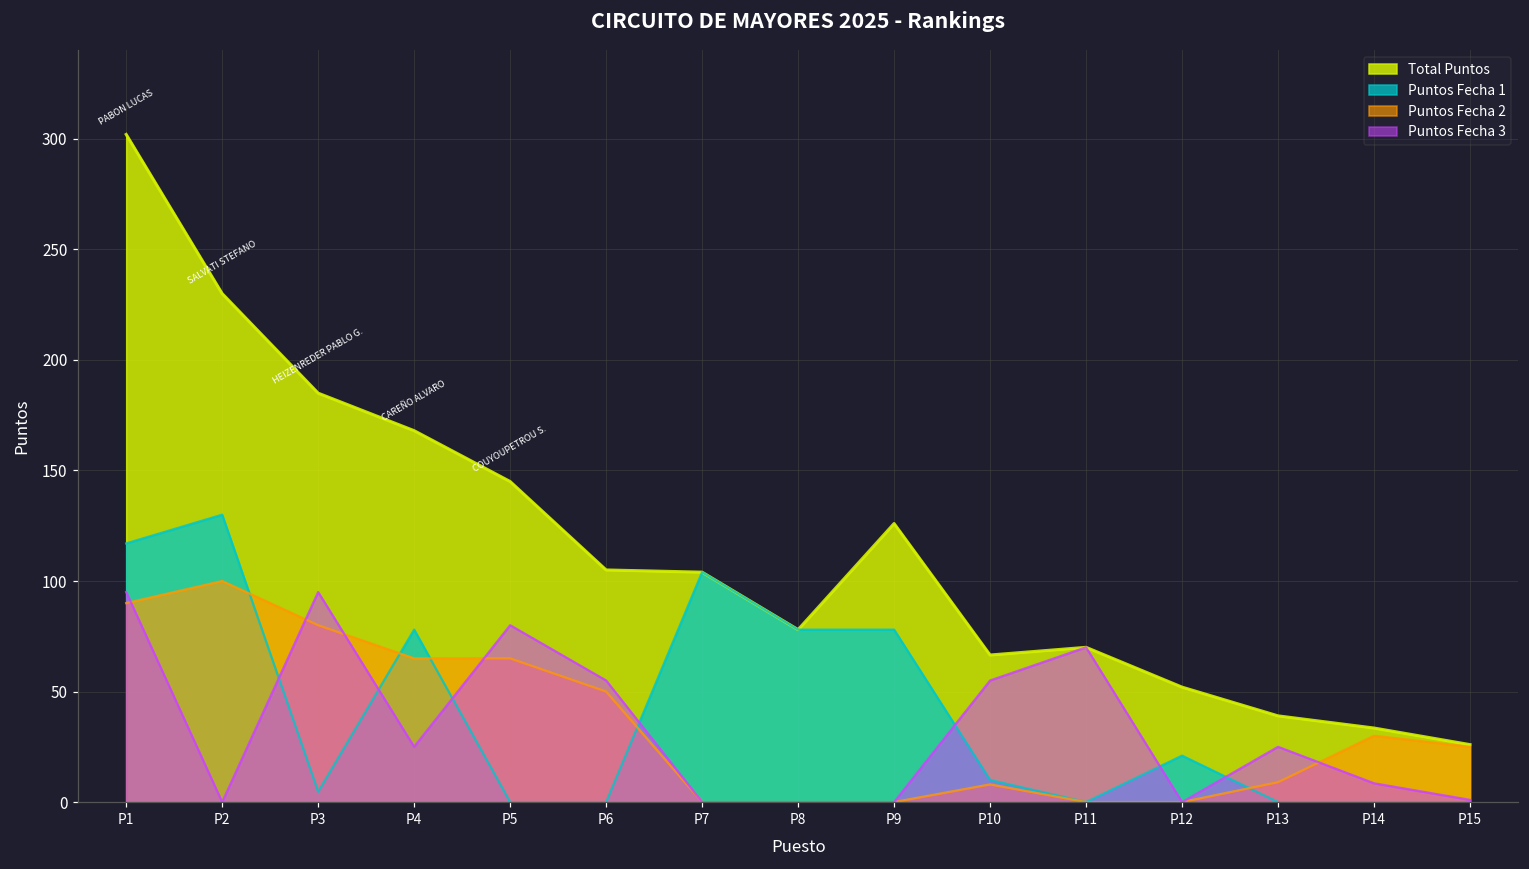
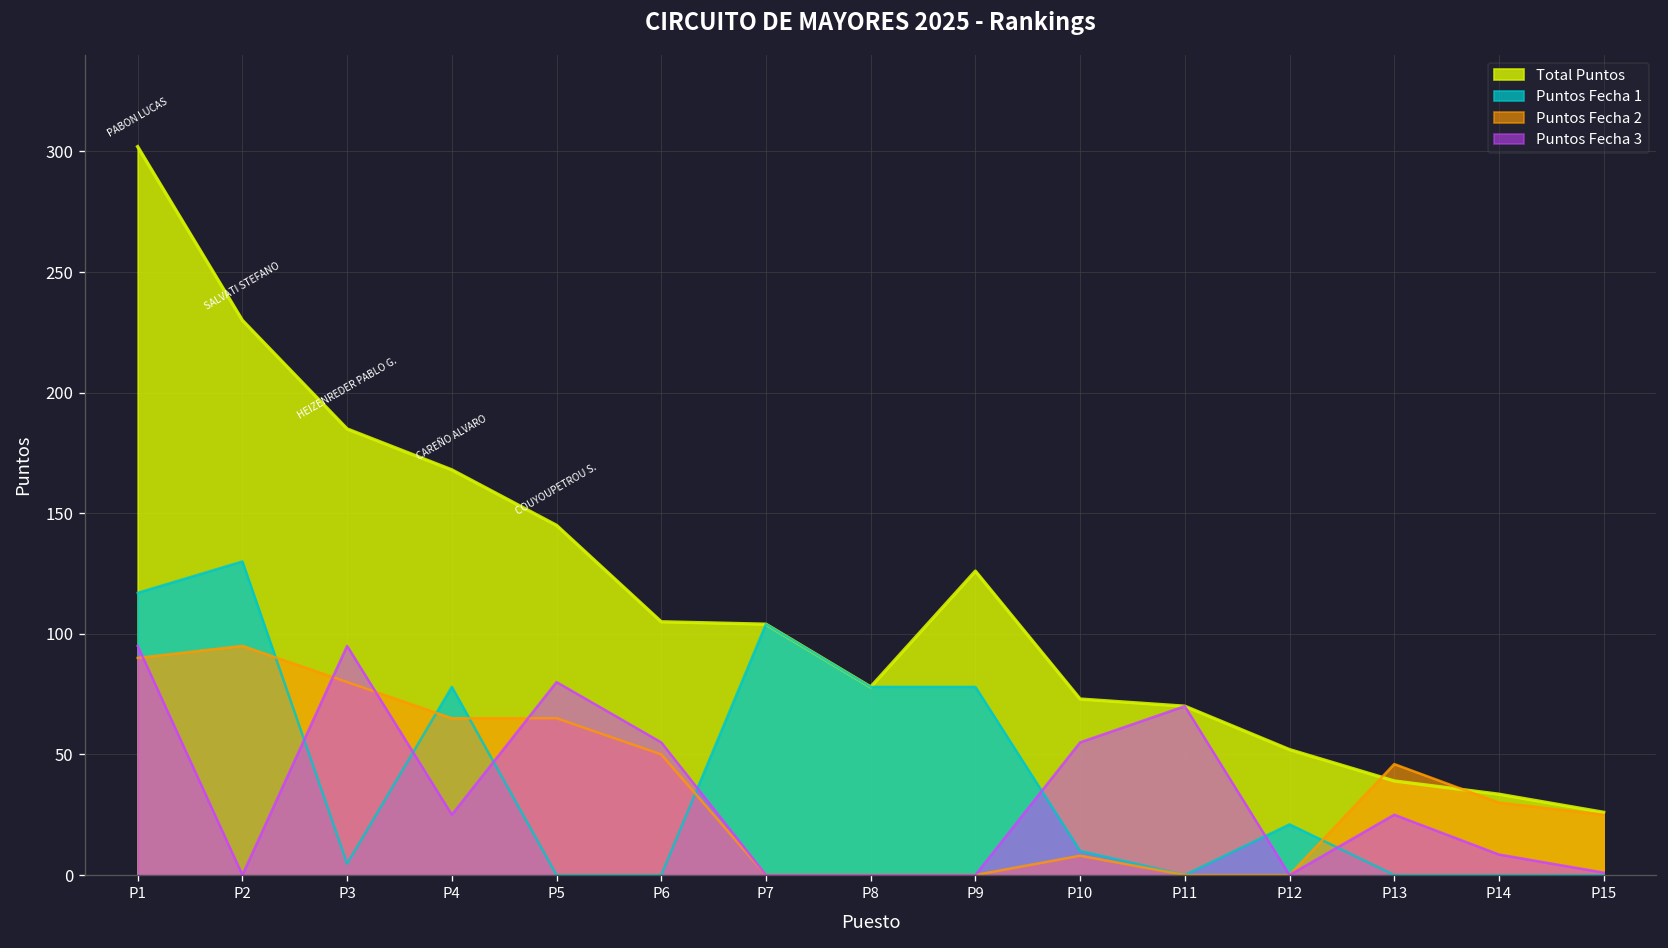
  {
    "Total Puntos": {
      "P1": 302,
      "P2": 230,
      "P3": 185,
      "P4": 168,
      "P5": 145,
      "P6": 105,
      "P9": 126,
-     "P10": 67,
+     "P10": 73,
      "P12": 52,
      "P13": 39,
      "P14": 34
    },
    "Puntos Fecha 1": {
      "P1": 117,
      "P2": 130,
      "P3": 5,
      "P4": 78,
      "P5": 0,
      "P6": 0,
      "P9": 78,
      "P10": 10,
      "P12": 21,
      "P13": 0,
      "P14": 0
    },
    "Puntos Fecha 2": {
      "P1": 90,
-     "P2": 100,
+     "P2": 95,
      "P3": 80,
      "P4": 65,
      "P5": 65,
      "P6": 50,
      "P10": 8,
-     "P13": 9,
+     "P13": 46,
      "P14": 30
    },
    "Puntos Fecha 3": {
      "P1": 95,
      "P2": 0,
      "P3": 95,
      "P4": 25,
      "P5": 80,
      "P6": 55,
      "P10": 55,
      "P13": 25,
      "P14": 9
    }
  }
